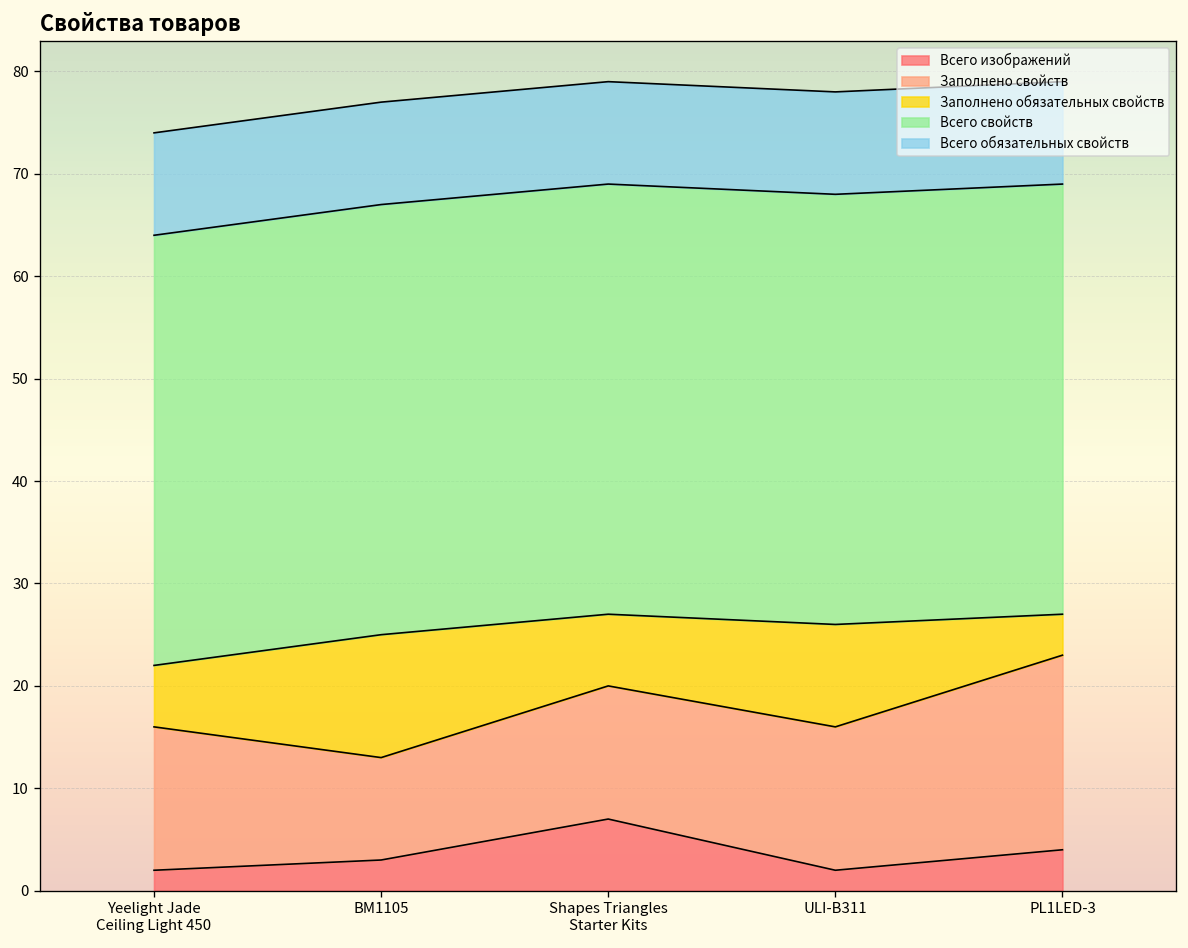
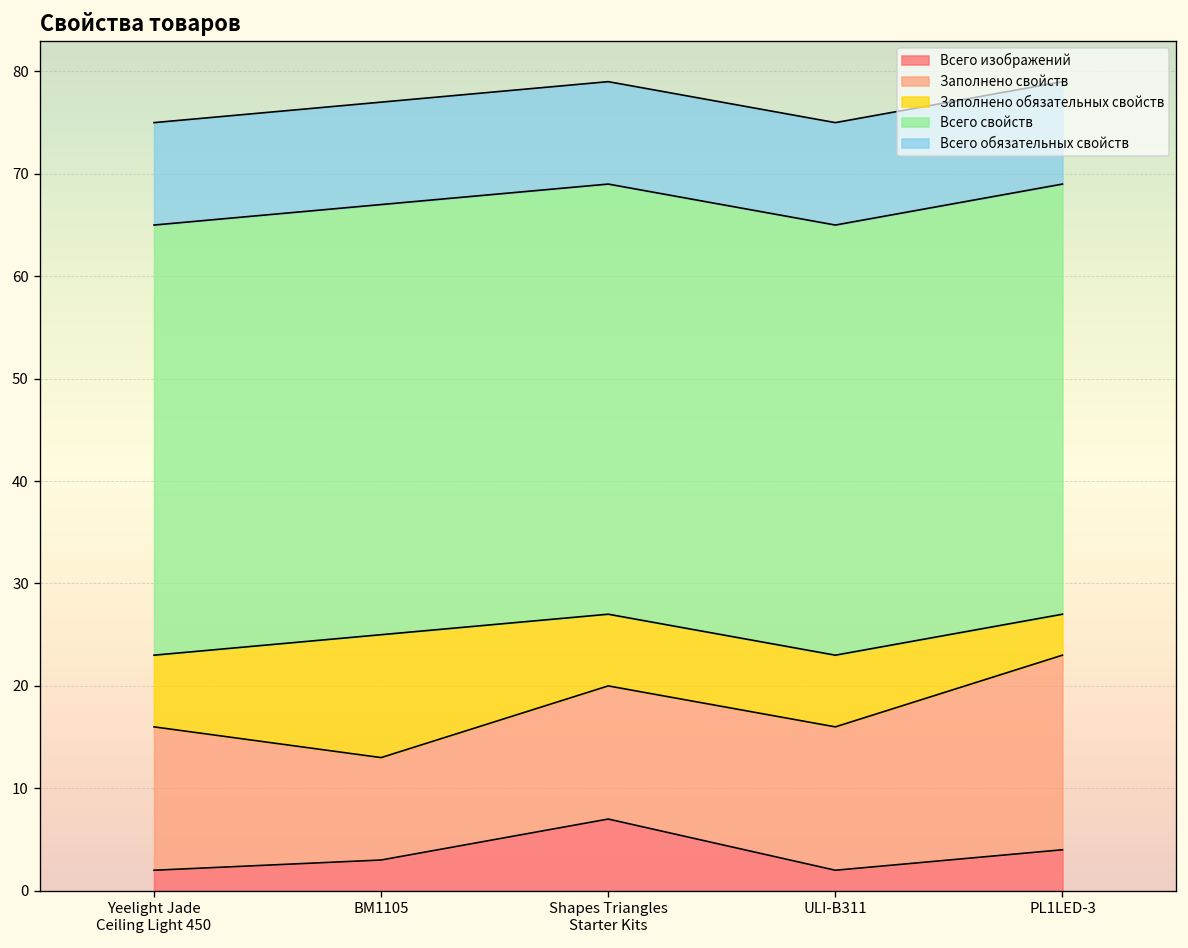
  {
    "Заполнено обязательных свойств": {
-     "Yeelight Jade Ceiling Light 450": 6,
+     "Yeelight Jade Ceiling Light 450": 7,
      "BM1105": 12,
      "Shapes Triangles Starter Kits": 7,
-     "ULI-B311": 10,
+     "ULI-B311": 7,
      "PL1LED-3": 4
    },
    "Всего свойств": {
      "Yeelight Jade Ceiling Light 450": 42,
      "BM1105": 42,
      "Shapes Triangles Starter Kits": 42,
      "ULI-B311": 42,
      "PL1LED-3": 42
    },
    "Всего обязательных свойств": {
      "Yeelight Jade Ceiling Light 450": 10,
      "BM1105": 10,
      "Shapes Triangles Starter Kits": 10,
      "ULI-B311": 10
    }
  }
